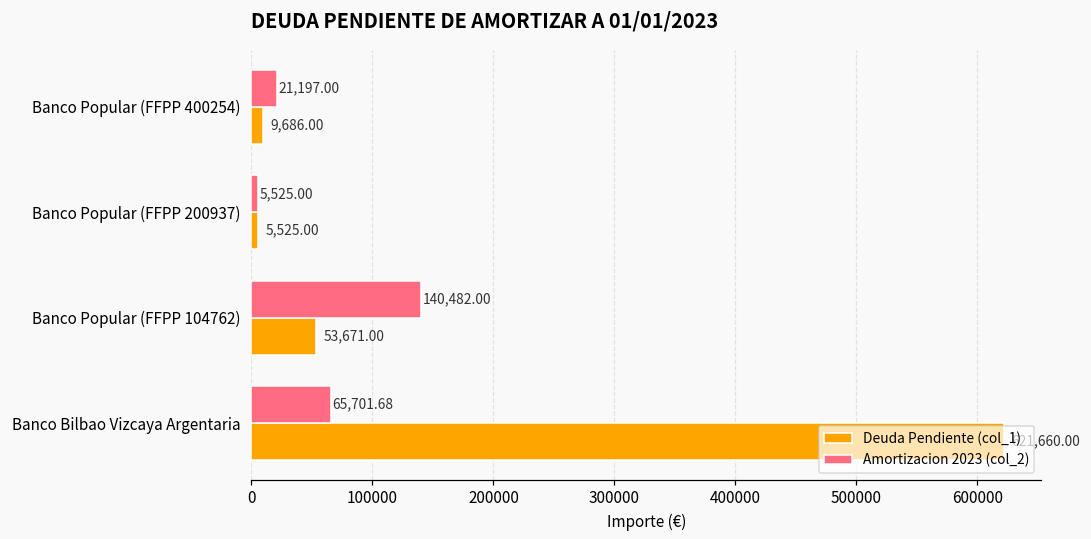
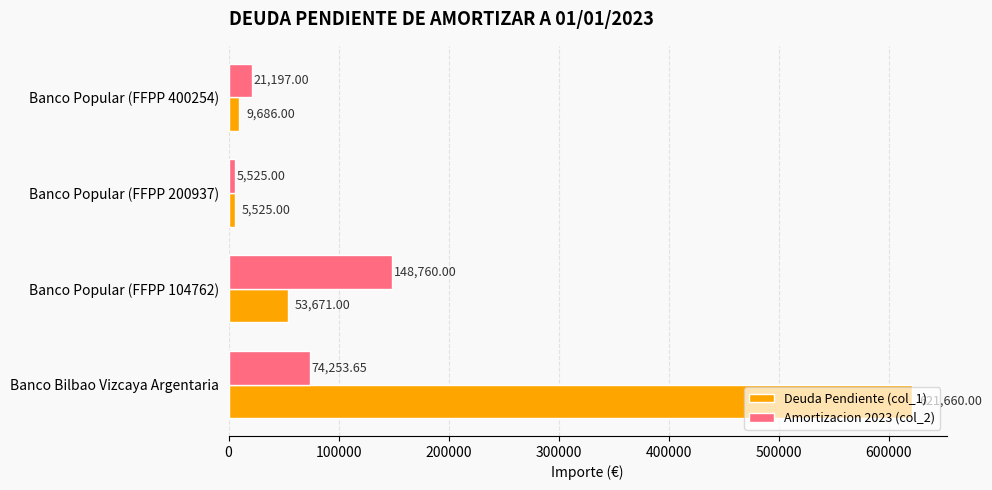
  {
    "Deuda Pendiente (col_1)": {
      "Banco Popular (FFPP 400254)": "9,686.00",
      "Banco Popular (FFPP 200937)": "5,525.00",
      "Banco Popular (FFPP 104762)": "53,671.00"
    },
    "Amortizacion 2023 (col_2)": {
      "Banco Popular (FFPP 400254)": "21,197.00",
      "Banco Popular (FFPP 200937)": "5,525.00",
-     "Banco Popular (FFPP 104762)": "140,482.00",
-     "Banco Bilbao Vizcaya Argentaria": "65,701.68"
+     "Banco Popular (FFPP 104762)": "148,760.00",
+     "Banco Bilbao Vizcaya Argentaria": "74,253.65"
    }
  }
